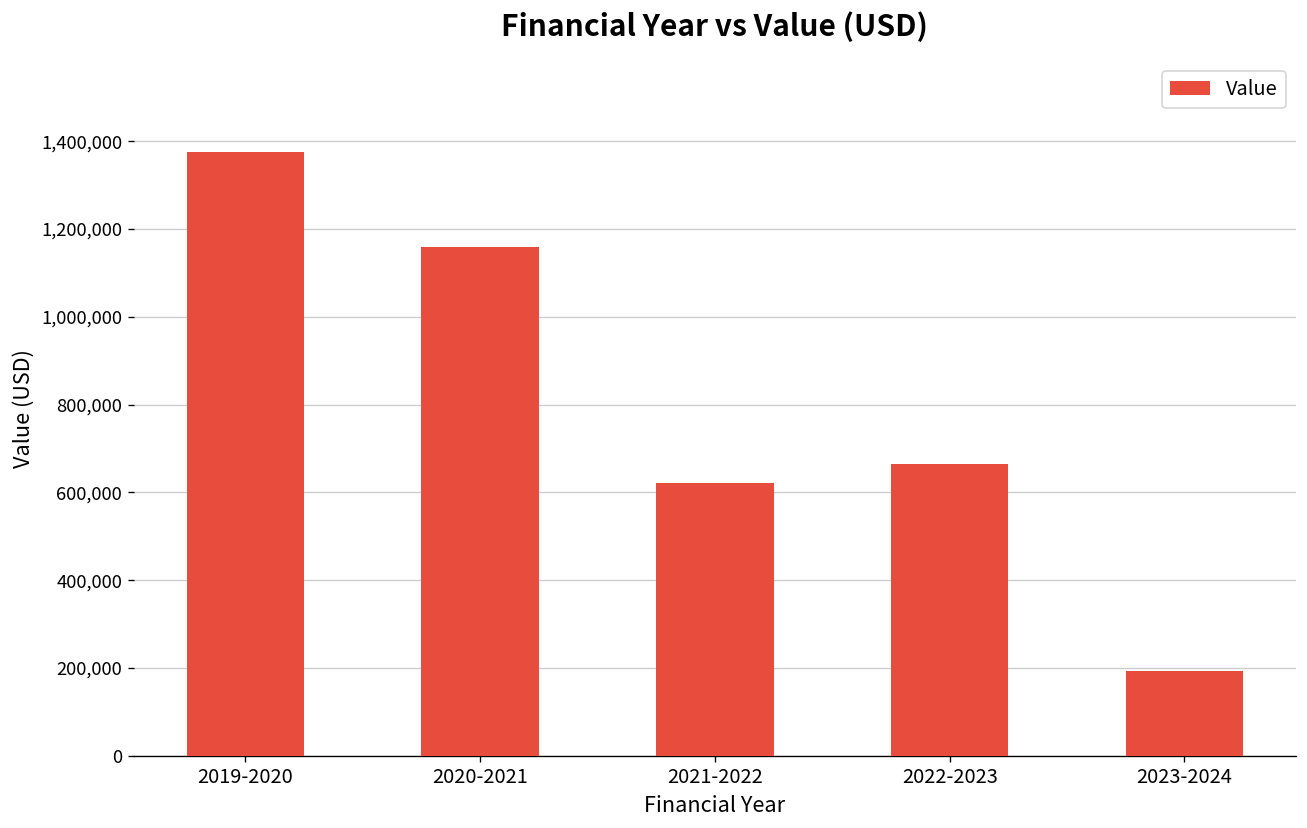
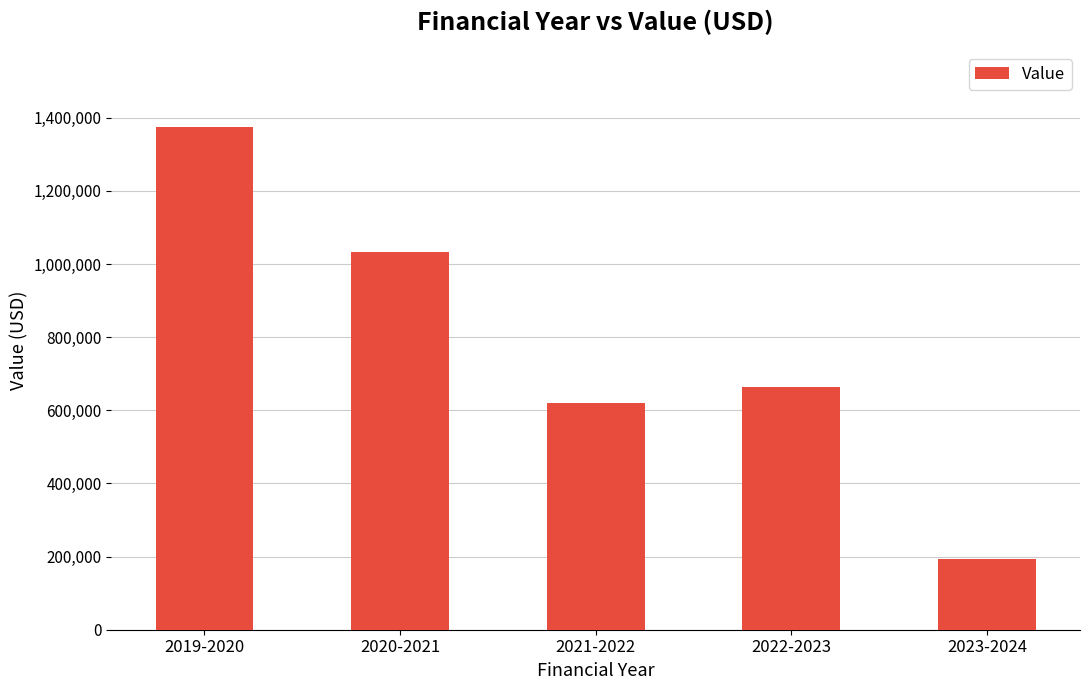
  {
    "2019-2020": "1,380,000",
-   "2020-2021": "1,160,000",
+   "2020-2021": "1,030,000",
    "2021-2022": "620,000",
    "2022-2023": "660,000",
    "2023-2024": "190,000"
  }
